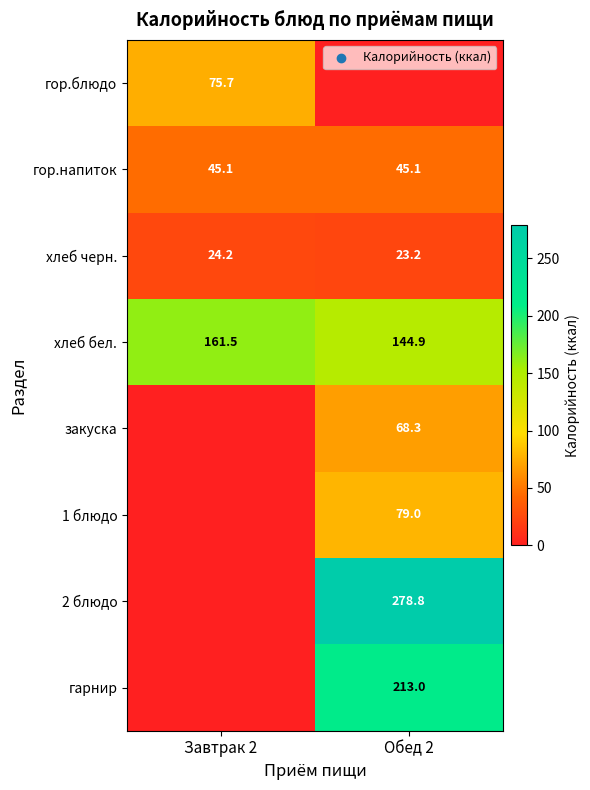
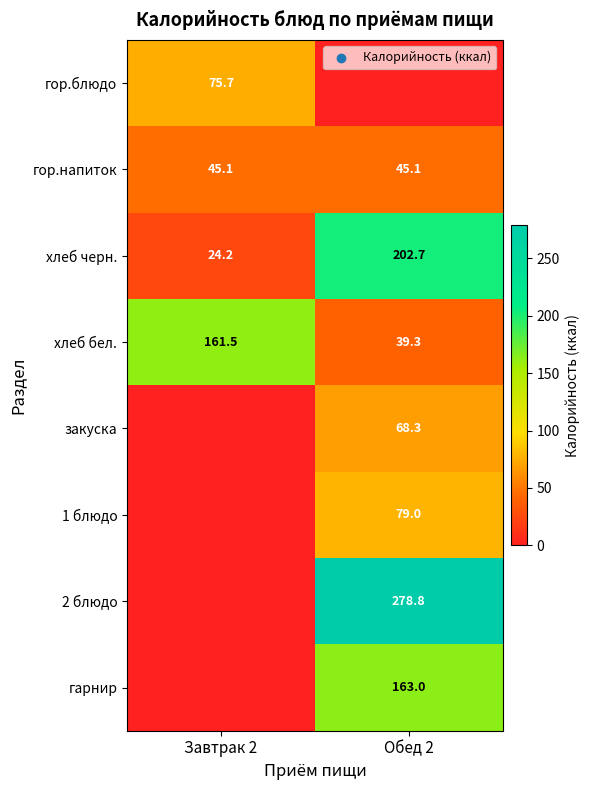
  {
    "гор.блюдо": {
      "Завтрак 2": 75.7
    },
    "гор.напиток": {
      "Завтрак 2": 45.1,
      "Обед 2": 45.1
    },
    "хлеб черн.": {
      "Завтрак 2": 24.2,
-     "Обед 2": 23.2
+     "Обед 2": 202.7
    },
    "хлеб бел.": {
      "Завтрак 2": 161.5,
-     "Обед 2": 144.9
+     "Обед 2": 39.3
    },
    "закуска": {
      "Обед 2": 68.3
    },
    "1 блюдо": {
      "Обед 2": 79.0
    },
    "2 блюдо": {
      "Обед 2": 278.8
    },
    "гарнир": {
-     "Обед 2": 213.0
+     "Обед 2": 163.0
    }
  }
